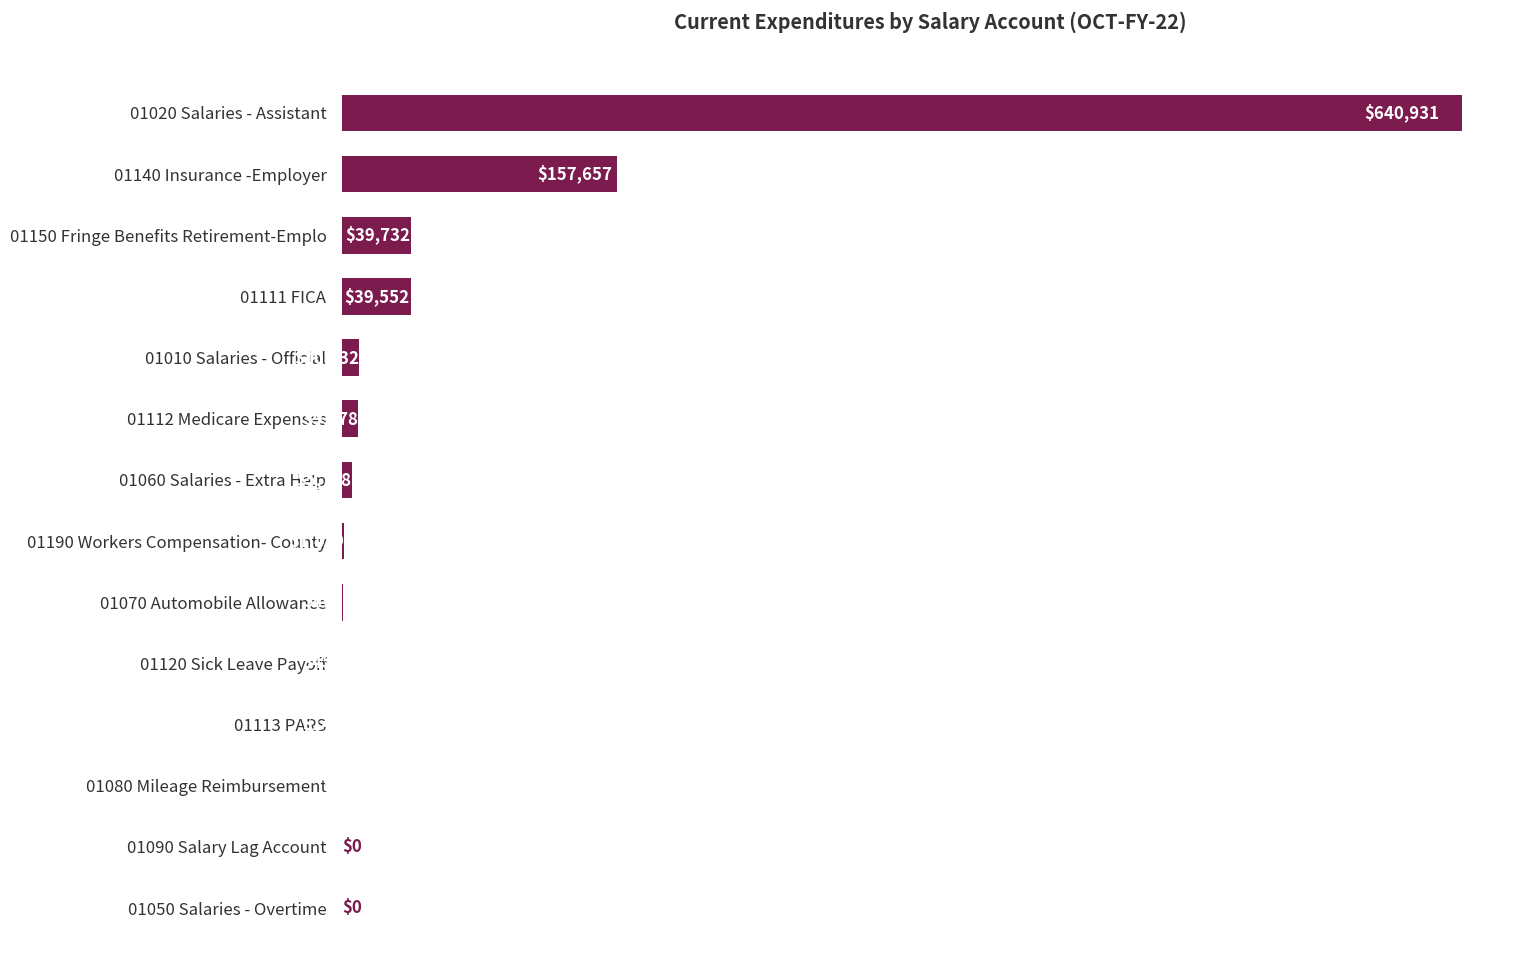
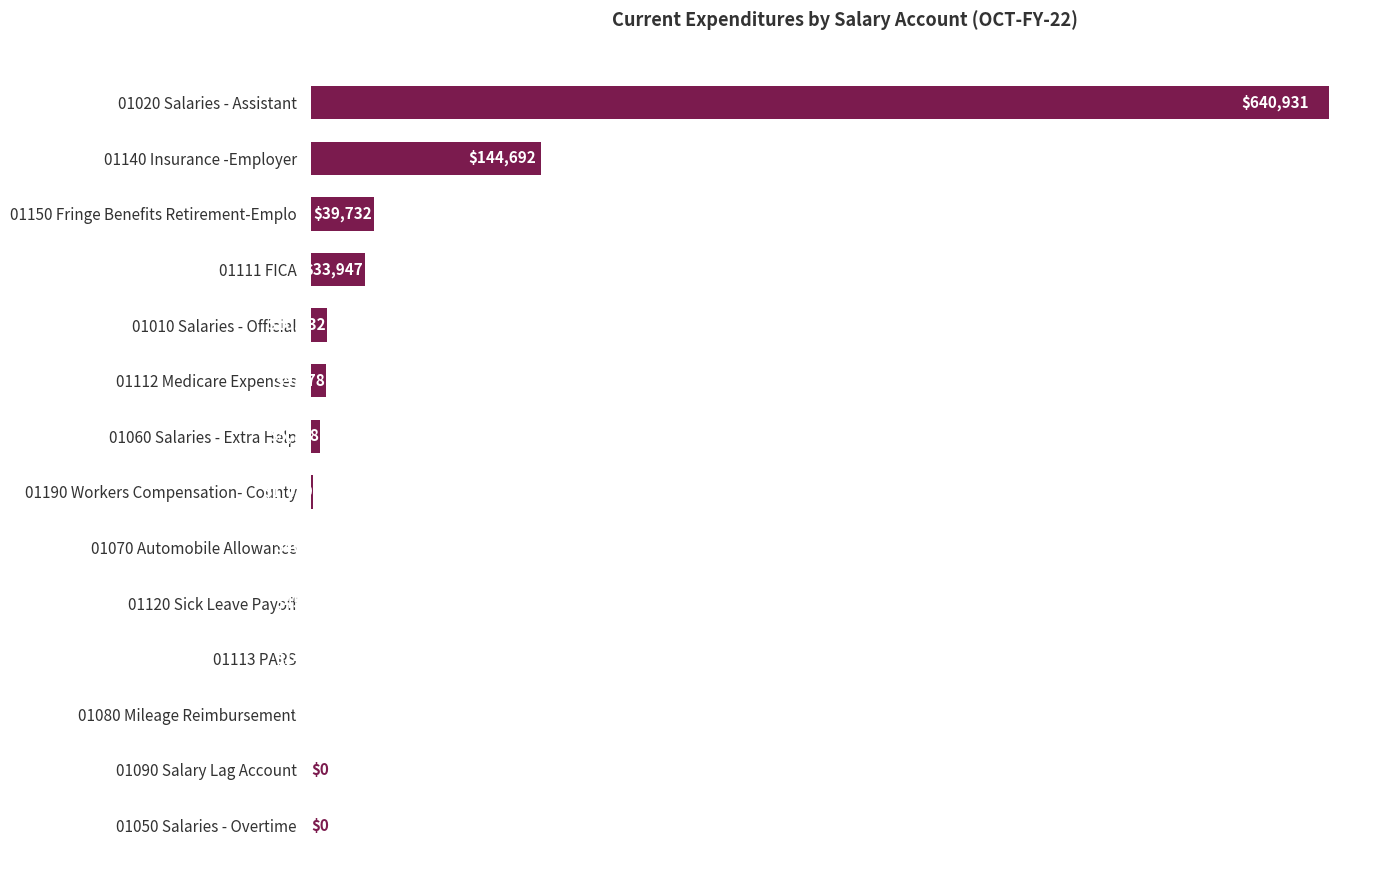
  {
    "01020 Salaries - Assistant": "$640,931",
-   "01140 Insurance -Employer": "$157,657",
+   "01140 Insurance -Employer": "$144,692",
    "01150 Fringe Benefits Retirement-Emplo": "$39,732",
-   "01111 FICA": "$39,552",
+   "01111 FICA": "$33,947",
    "01090 Salary Lag Account": "$0",
    "01050 Salaries - Overtime": "$0"
  }
